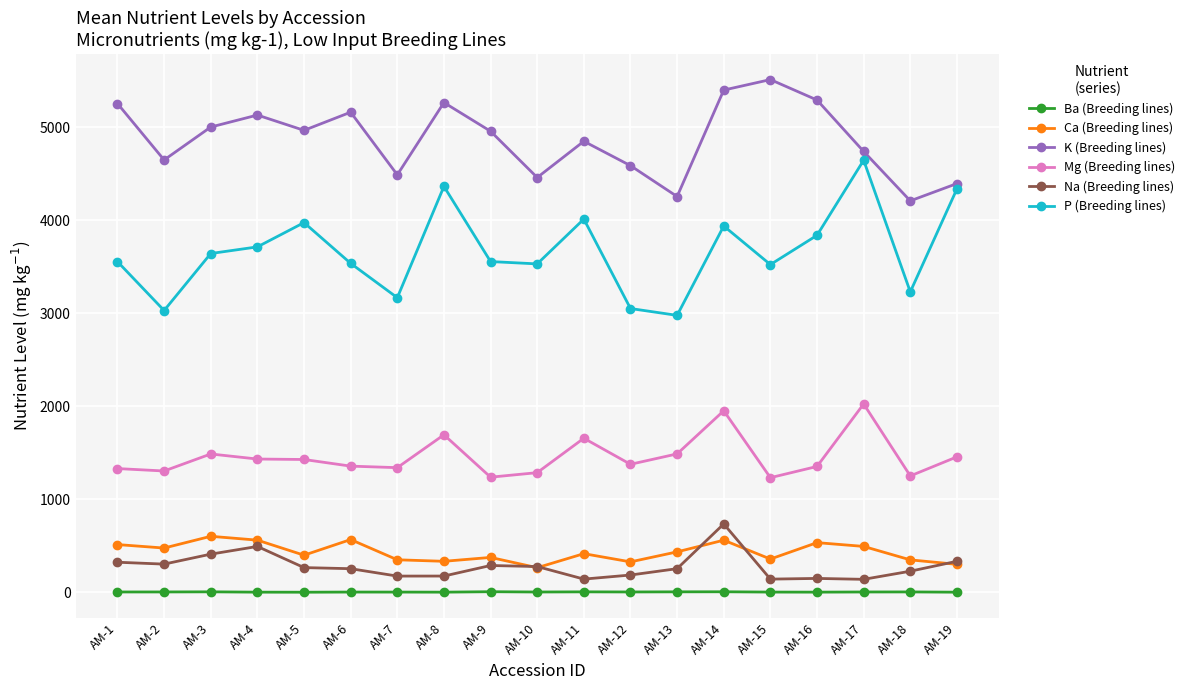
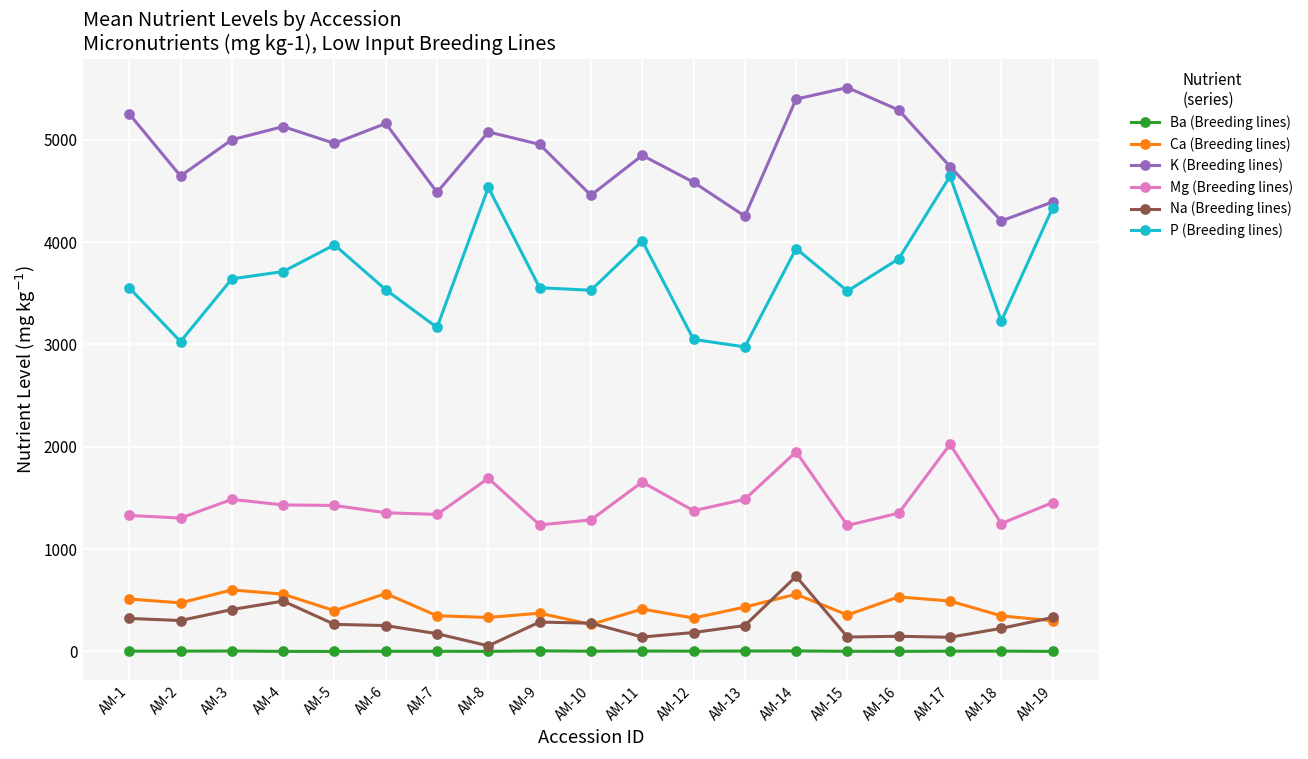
  {
    "Ba (Breeding lines)": {
      "AM-1": 0,
      "AM-2": 0,
      "AM-3": 0,
      "AM-4": 0,
      "AM-5": 0,
      "AM-6": 0,
      "AM-7": 0,
      "AM-8": 0,
      "AM-9": 0,
      "AM-10": 0,
      "AM-11": 0,
      "AM-12": 0,
      "AM-13": 0,
      "AM-14": 0,
      "AM-15": 0,
      "AM-16": 0,
      "AM-17": 0,
      "AM-18": 0,
      "AM-19": 0
    },
    "Ca (Breeding lines)": {
      "AM-1": 500,
      "AM-2": 500,
      "AM-3": 600,
      "AM-4": 600,
      "AM-5": 400,
      "AM-6": 600,
      "AM-7": 300,
      "AM-8": 300,
      "AM-9": 400,
      "AM-11": 400,
      "AM-12": 300,
      "AM-13": 400,
      "AM-14": 600,
      "AM-15": 400,
      "AM-16": 500,
      "AM-17": 500,
      "AM-18": 300,
      "AM-19": 300
    },
    "K (Breeding lines)": {
      "AM-1": 5300,
      "AM-2": 4600,
      "AM-3": 5000,
      "AM-4": 5100,
      "AM-5": 5000,
      "AM-6": 5200,
      "AM-7": 4500,
-     "AM-8": 5300,
+     "AM-8": 5100,
      "AM-9": 5000,
      "AM-10": 4500,
      "AM-11": 4800,
      "AM-12": 4600,
      "AM-13": 4300,
      "AM-14": 5400,
      "AM-15": 5500,
      "AM-16": 5300,
      "AM-17": 4700,
      "AM-18": 4200,
      "AM-19": 4400
    },
    "Mg (Breeding lines)": {
      "AM-1": 1300,
      "AM-2": 1300,
      "AM-3": 1500,
      "AM-4": 1400,
      "AM-5": 1400,
      "AM-6": 1400,
      "AM-7": 1300,
      "AM-8": 1700,
      "AM-9": 1200,
      "AM-10": 1300,
      "AM-11": 1700,
      "AM-12": 1400,
      "AM-13": 1500,
      "AM-14": 2000,
      "AM-15": 1200,
      "AM-16": 1400,
      "AM-17": 2000,
      "AM-18": 1300,
      "AM-19": 1500
    },
    "Na (Breeding lines)": {
      "AM-1": 300,
      "AM-2": 300,
      "AM-3": 400,
      "AM-4": 500,
      "AM-5": 300,
      "AM-6": 300,
      "AM-7": 200,
-     "AM-8": 200,
+     "AM-8": 100,
      "AM-9": 300,
      "AM-11": 100,
      "AM-12": 200,
      "AM-13": 300,
      "AM-14": 700,
      "AM-15": 100,
      "AM-16": 100,
      "AM-17": 100,
      "AM-18": 200,
      "AM-19": 300
    },
    "P (Breeding lines)": {
      "AM-1": 3600,
      "AM-2": 3000,
      "AM-3": 3600,
      "AM-4": 3700,
      "AM-5": 4000,
      "AM-6": 3500,
      "AM-7": 3200,
-     "AM-8": 4400,
+     "AM-8": 4500,
      "AM-9": 3600,
      "AM-10": 3500,
      "AM-11": 4000,
      "AM-12": 3100,
      "AM-13": 3000,
      "AM-14": 3900,
      "AM-15": 3500,
      "AM-16": 3800,
      "AM-17": 4600,
      "AM-18": 3200,
      "AM-19": 4300
    }
  }
